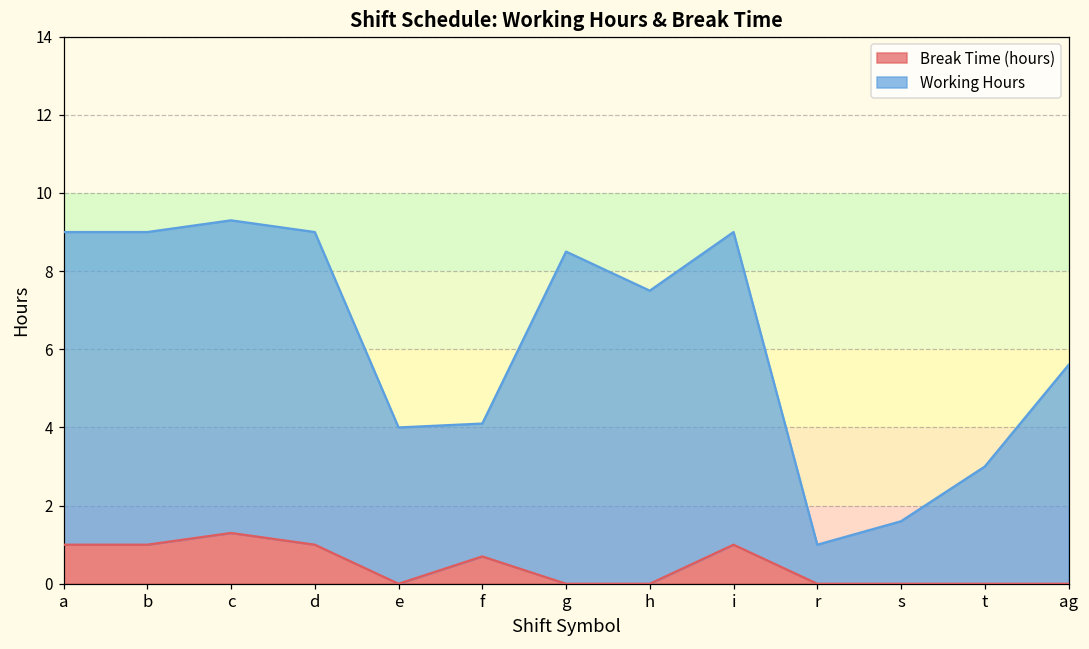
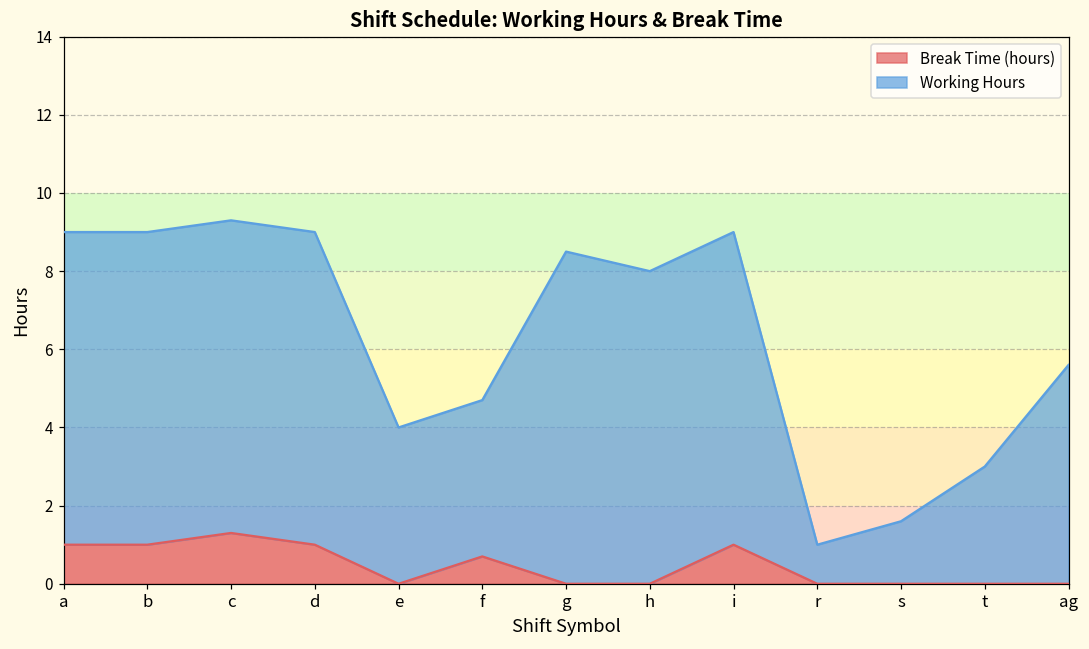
  {
    "Break Time (hours)": {
      "a": 1.0,
      "b": 1.0,
      "c": 1.3,
      "d": 1.0,
      "e": 0.0,
      "f": 0.7,
      "g": 0.0,
      "h": 0.0,
      "i": 1.0,
      "r": 0.0,
      "s": 0.0,
      "t": 0.0,
      "ag": 0.0
    },
    "Working Hours": {
      "a": 8.0,
      "b": 8.0,
      "c": 8.0,
      "d": 8.0,
      "e": 4.0,
-     "f": 3.4,
+     "f": 4.0,
      "g": 8.5,
-     "h": 7.5,
+     "h": 8.0,
      "i": 8.0,
      "r": 1.0,
      "s": 1.6,
      "t": 3.0,
      "ag": 5.6
    }
  }
